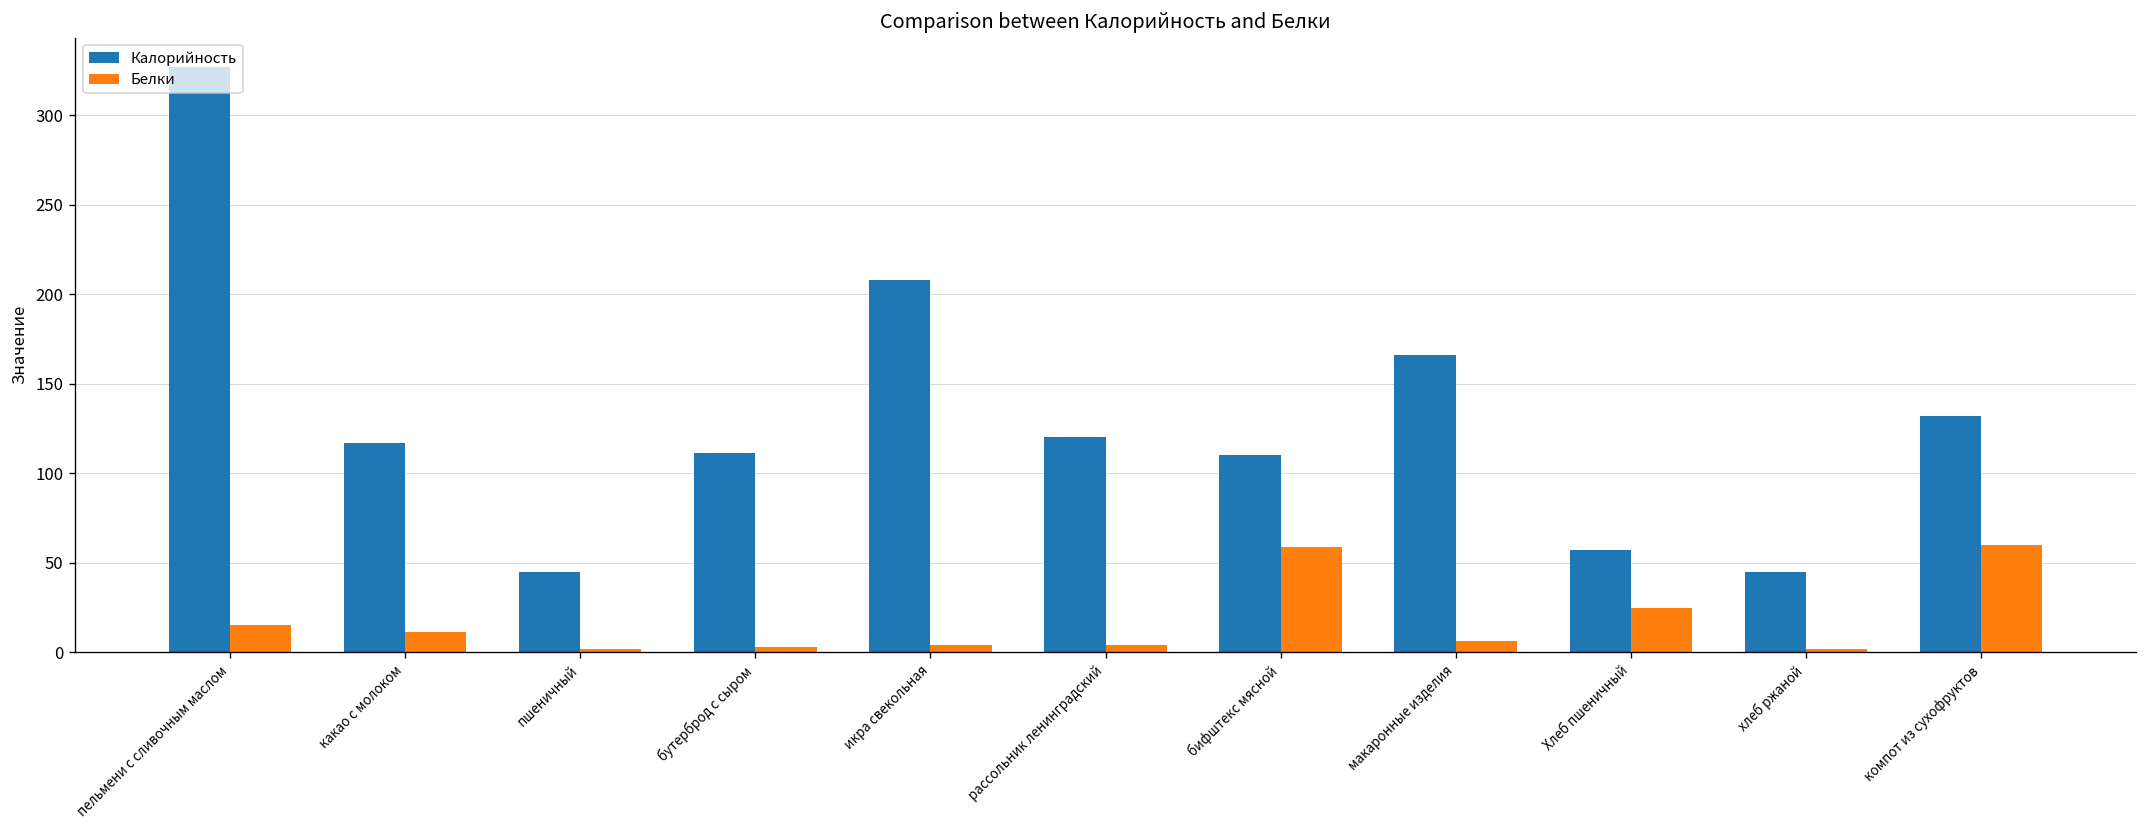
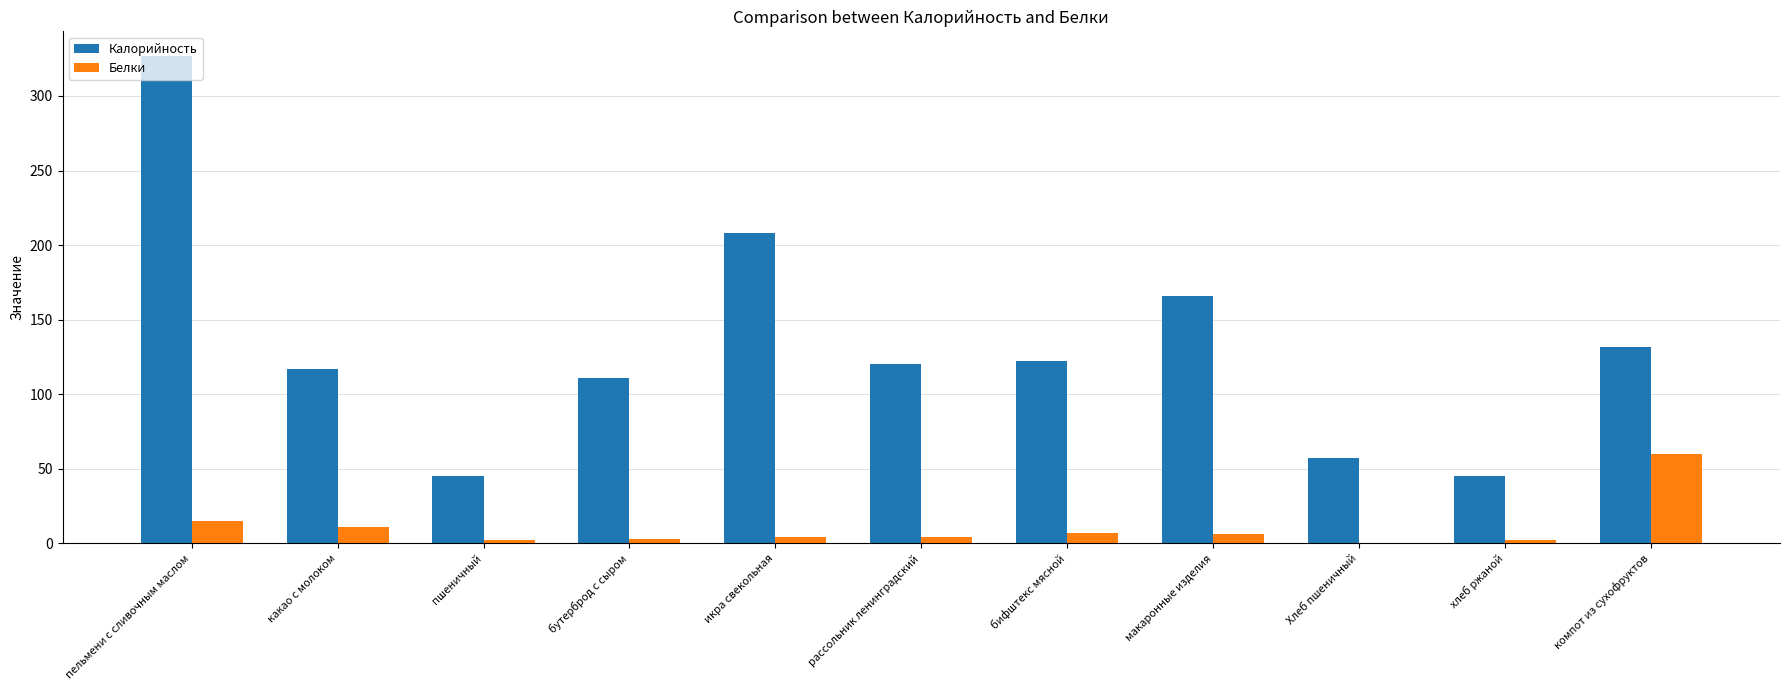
  {
    "Калорийность": {
      "какао с молоком": 117,
      "пшеничный": 45,
      "бутерброд с сыром": 111,
      "икра свекольная": 208,
      "рассольник ленинградский": 120,
-     "бифштекс мясной": 110,
+     "бифштекс мясной": 122,
      "макаронные изделия": 166,
      "Хлеб пшеничный": 57,
      "хлеб ржаной": 45,
      "компот из сухофруктов": 132
    },
    "Белки": {
      "пельмени с сливочным маслом": 15,
      "какао с молоком": 11,
      "пшеничный": 2,
      "бутерброд с сыром": 3,
      "икра свекольная": 4,
      "рассольник ленинградский": 4,
-     "бифштекс мясной": 59,
+     "бифштекс мясной": 7,
      "макаронные изделия": 6,
-     "Хлеб пшеничный": 25,
+     "Хлеб пшеничный": 0,
      "хлеб ржаной": 2,
      "компот из сухофруктов": 60
    }
  }
